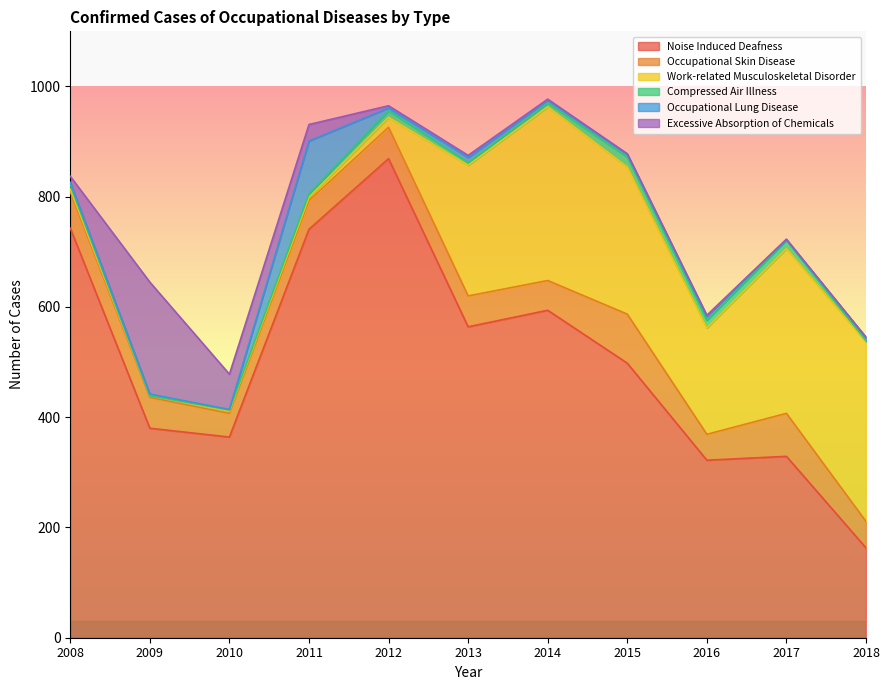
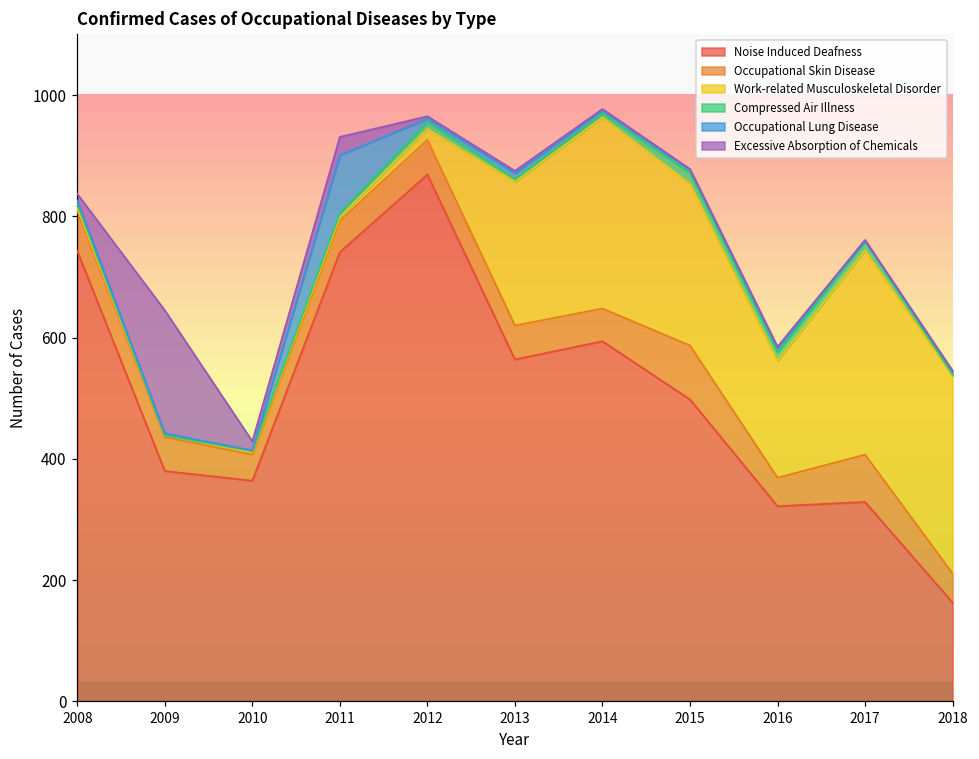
  {
    "Work-related Musculoskeletal Disorder": {
      "2008": 10,
      "2011": 10,
      "2012": 20,
      "2013": 240,
      "2014": 320,
      "2015": 270,
      "2016": 190,
-     "2017": 300
+     "2017": 340
    },
    "Compressed Air Illness": {
      "2008": 10,
      "2011": 10,
      "2012": 10,
      "2013": 10,
      "2014": 10,
      "2015": 20,
      "2016": 10
    },
    "Occupational Lung Disease": {
      "2008": 10,
      "2011": 100
    },
    "Excessive Absorption of Chemicals": {
      "2008": 10,
      "2009": 200,
-     "2010": 60,
+     "2010": 20,
      "2011": 30
    }
  }
